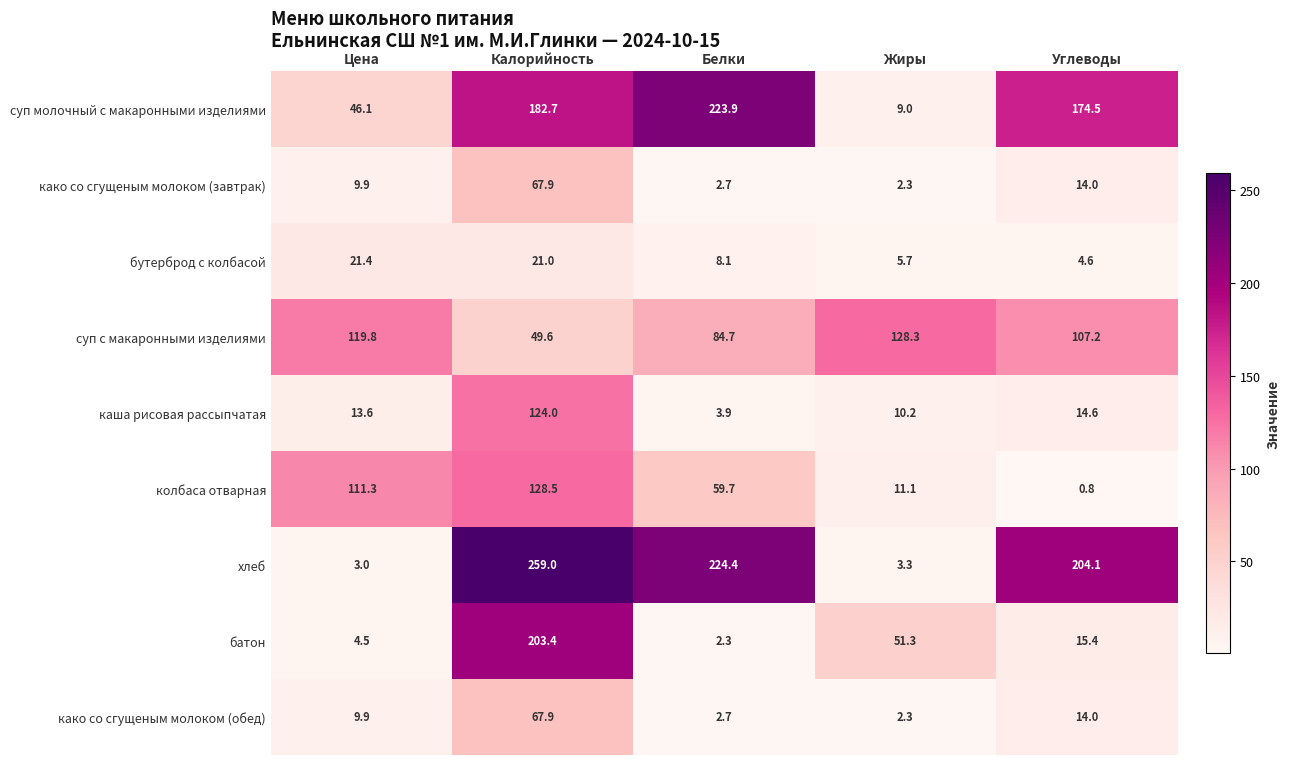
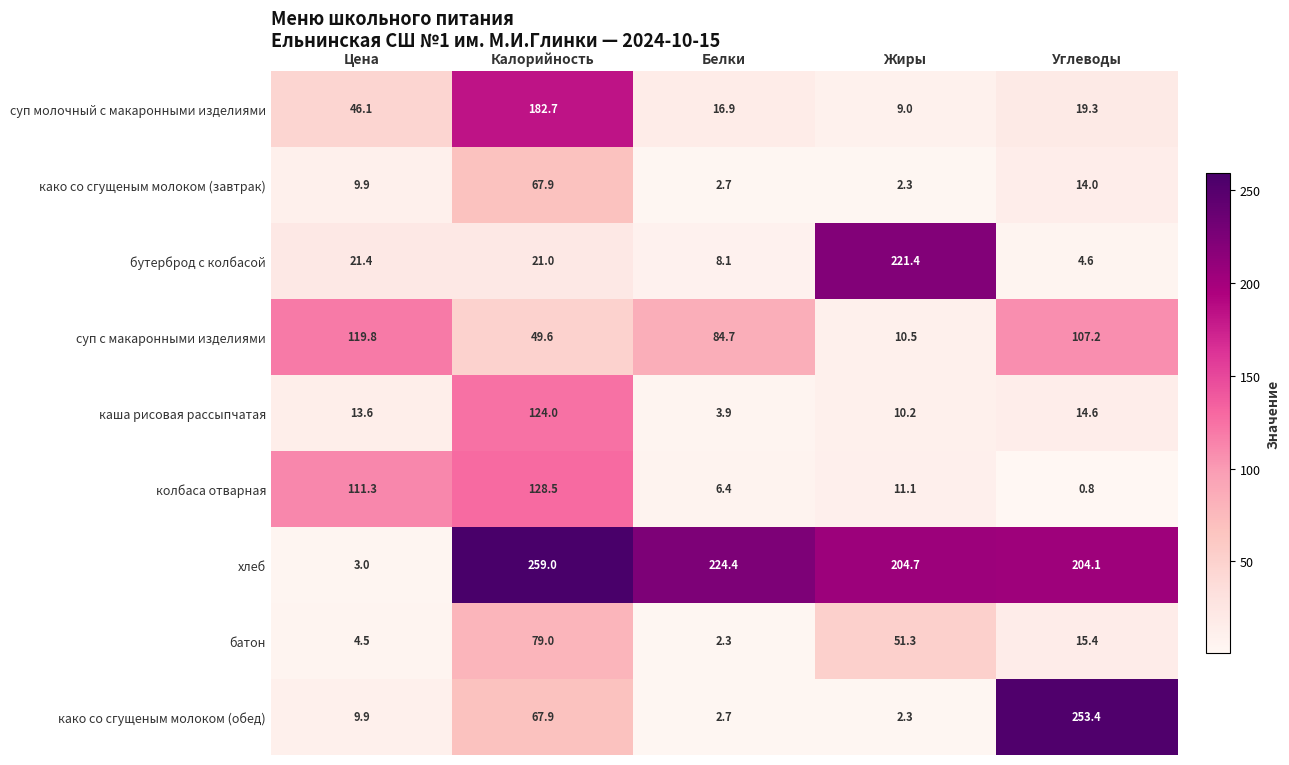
  {
    "суп молочный с макаронными изделиями": {
      "Цена": 46.1,
      "Калорийность": 182.7,
-     "Белки": 223.9,
+     "Белки": 16.9,
      "Жиры": 9.0,
-     "Углеводы": 174.5
+     "Углеводы": 19.3
    },
    "како со сгущеным молоком (завтрак)": {
      "Цена": 9.9,
      "Калорийность": 67.9,
      "Белки": 2.7,
      "Жиры": 2.3,
      "Углеводы": 14.0
    },
    "бутерброд с колбасой": {
      "Цена": 21.4,
      "Калорийность": 21.0,
      "Белки": 8.1,
-     "Жиры": 5.7,
+     "Жиры": 221.4,
      "Углеводы": 4.6
    },
    "суп с макаронными изделиями": {
      "Цена": 119.8,
      "Калорийность": 49.6,
      "Белки": 84.7,
-     "Жиры": 128.3,
+     "Жиры": 10.5,
      "Углеводы": 107.2
    },
    "каша рисовая рассыпчатая": {
      "Цена": 13.6,
      "Калорийность": 124.0,
      "Белки": 3.9,
      "Жиры": 10.2,
      "Углеводы": 14.6
    },
    "колбаса отварная": {
      "Цена": 111.3,
      "Калорийность": 128.5,
-     "Белки": 59.7,
+     "Белки": 6.4,
      "Жиры": 11.1,
      "Углеводы": 0.8
    },
    "хлеб": {
      "Цена": 3.0,
      "Калорийность": 259.0,
      "Белки": 224.4,
-     "Жиры": 3.3,
+     "Жиры": 204.7,
      "Углеводы": 204.1
    },
    "батон": {
      "Цена": 4.5,
-     "Калорийность": 203.4,
+     "Калорийность": 79.0,
      "Белки": 2.3,
      "Жиры": 51.3,
      "Углеводы": 15.4
    },
    "како со сгущеным молоком (обед)": {
      "Цена": 9.9,
      "Калорийность": 67.9,
      "Белки": 2.7,
      "Жиры": 2.3,
-     "Углеводы": 14.0
+     "Углеводы": 253.4
    }
  }
